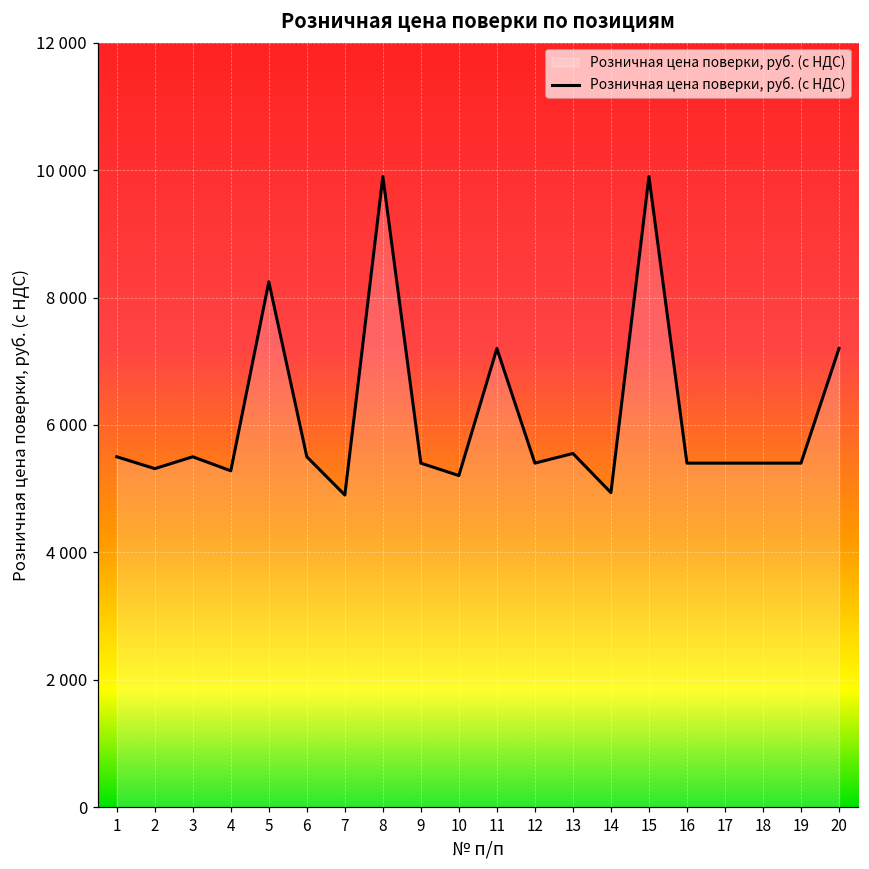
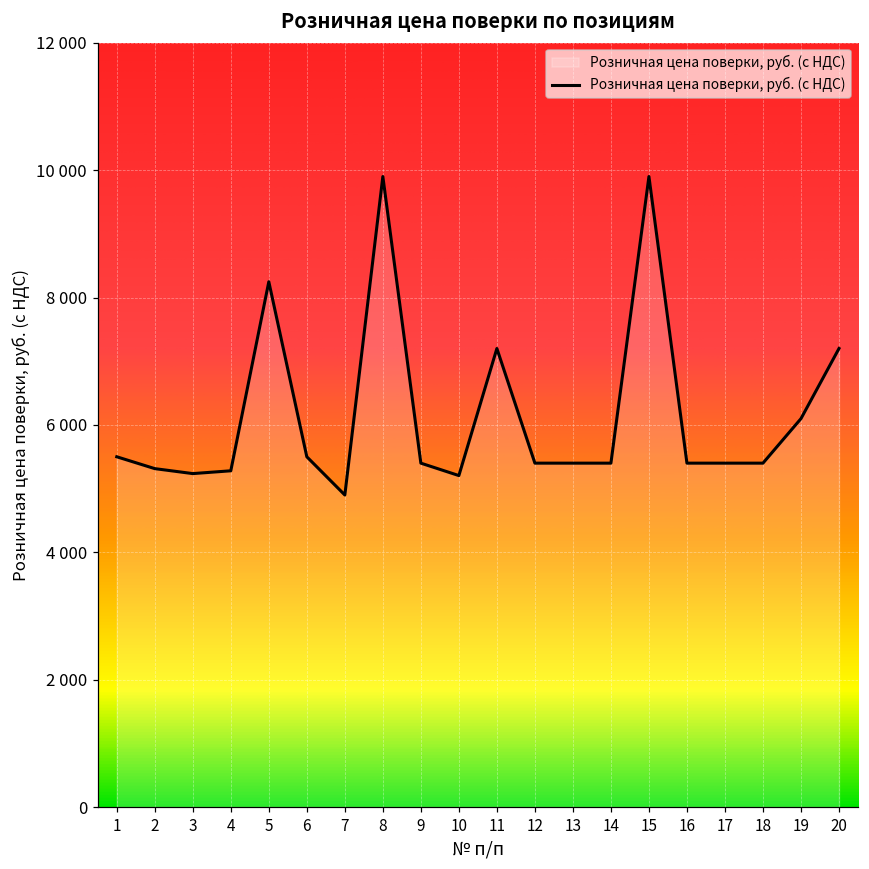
  {
    "1": 5500,
    "2": 5300,
-   "3": 5500,
+   "3": 5200,
    "4": 5300,
    "5": 8200,
    "6": 5500,
    "7": 4900,
    "8": 9900,
    "9": 5400,
    "10": 5200,
    "11": 7200,
    "12": 5400,
-   "13": 5600,
-   "14": 4900,
+   "13": 5400,
+   "14": 5400,
    "15": 9900,
    "16": 5400,
    "17": 5400,
    "18": 5400,
-   "19": 5400,
+   "19": 6100,
    "20": 7200
  }
